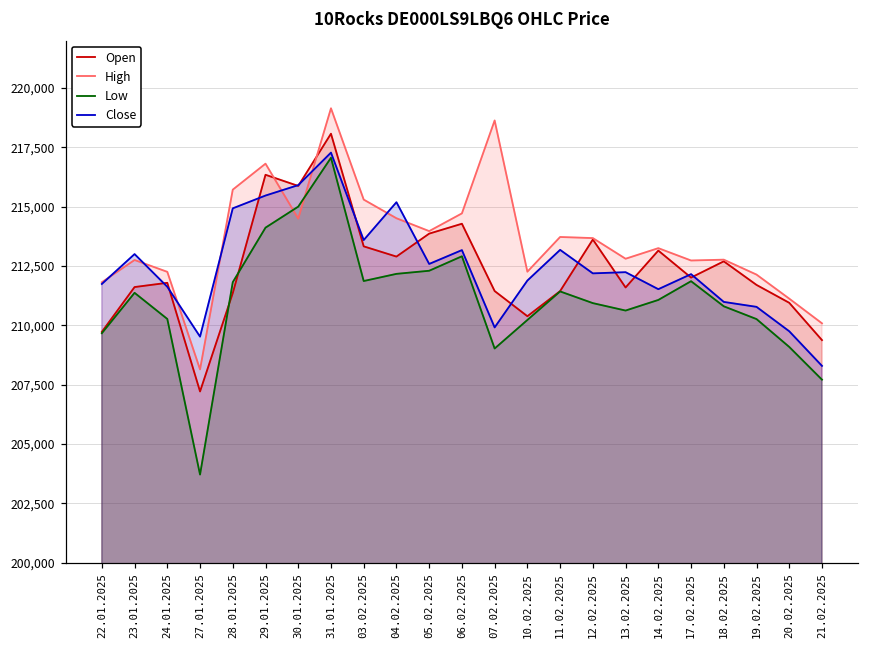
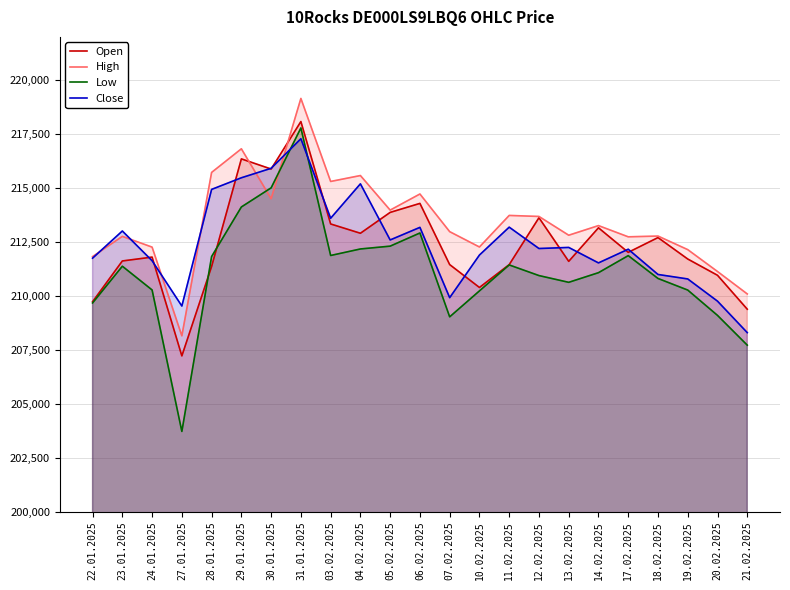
  {
    "Open": {
      "23.01.2025": "211,600",
      "24.01.2025": "211,800",
      "27.01.2025": "207,200",
      "28.01.2025": "211,400",
      "29.01.2025": "216,300",
      "31.01.2025": "218,100",
      "03.02.2025": "213,300",
      "04.02.2025": "212,900",
      "06.02.2025": "214,300",
      "07.02.2025": "211,400",
      "10.02.2025": "210,400",
      "13.02.2025": "211,600",
      "17.02.2025": "212,000",
      "19.02.2025": "211,700",
      "20.02.2025": "211,000",
      "21.02.2025": "209,400"
    },
    "High": {
      "23.01.2025": "212,800",
      "24.01.2025": "212,300",
      "27.01.2025": "208,100",
      "28.01.2025": "215,700",
      "29.01.2025": "216,800",
      "30.01.2025": "214,500",
      "31.01.2025": "219,100",
      "03.02.2025": "215,300",
-     "04.02.2025": "214,500",
+     "04.02.2025": "215,600",
      "06.02.2025": "214,700",
-     "07.02.2025": "218,600",
+     "07.02.2025": "213,000",
      "10.02.2025": "212,300",
      "11.02.2025": "213,700",
      "13.02.2025": "212,800",
      "17.02.2025": "212,700",
      "19.02.2025": "212,100",
      "20.02.2025": "211,100",
      "21.02.2025": "210,100"
    },
    "Low": {
      "23.01.2025": "211,400",
      "24.01.2025": "210,300",
      "27.01.2025": "203,700",
      "28.01.2025": "211,800",
      "29.01.2025": "214,100",
      "30.01.2025": "215,000",
-     "31.01.2025": "217,100",
+     "31.01.2025": "217,800",
      "03.02.2025": "211,900",
      "04.02.2025": "212,200",
      "05.02.2025": "212,300",
      "06.02.2025": "212,900",
      "07.02.2025": "209,000",
      "10.02.2025": "210,200",
      "12.02.2025": "210,900",
      "13.02.2025": "210,600",
      "14.02.2025": "211,100",
      "17.02.2025": "211,900",
      "18.02.2025": "210,800",
      "19.02.2025": "210,300",
      "20.02.2025": "209,100",
      "21.02.2025": "207,700"
    },
    "Close": {
      "23.01.2025": "213,000",
      "24.01.2025": "211,600",
      "27.01.2025": "209,500",
      "28.01.2025": "214,900",
      "29.01.2025": "215,500",
      "31.01.2025": "217,300",
      "03.02.2025": "213,600",
      "04.02.2025": "215,200",
      "05.02.2025": "212,600",
      "06.02.2025": "213,200",
      "07.02.2025": "209,900",
      "10.02.2025": "211,900",
      "11.02.2025": "213,200",
      "12.02.2025": "212,200",
      "13.02.2025": "212,200",
      "14.02.2025": "211,500",
      "17.02.2025": "212,200",
      "18.02.2025": "211,000",
      "19.02.2025": "210,800",
      "20.02.2025": "209,800",
      "21.02.2025": "208,300"
    }
  }
